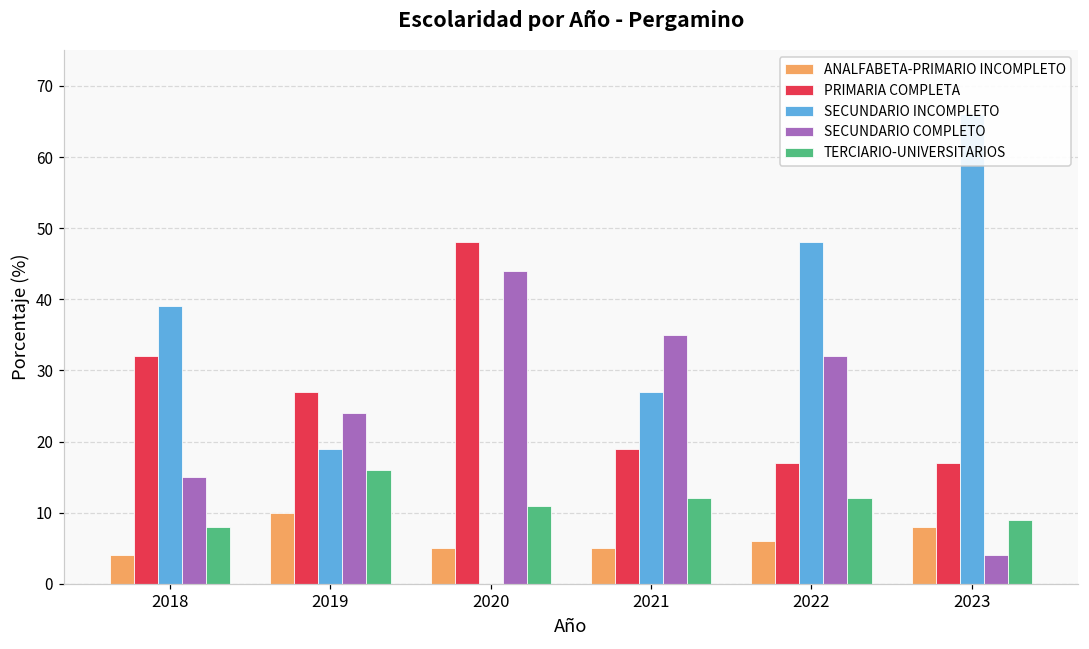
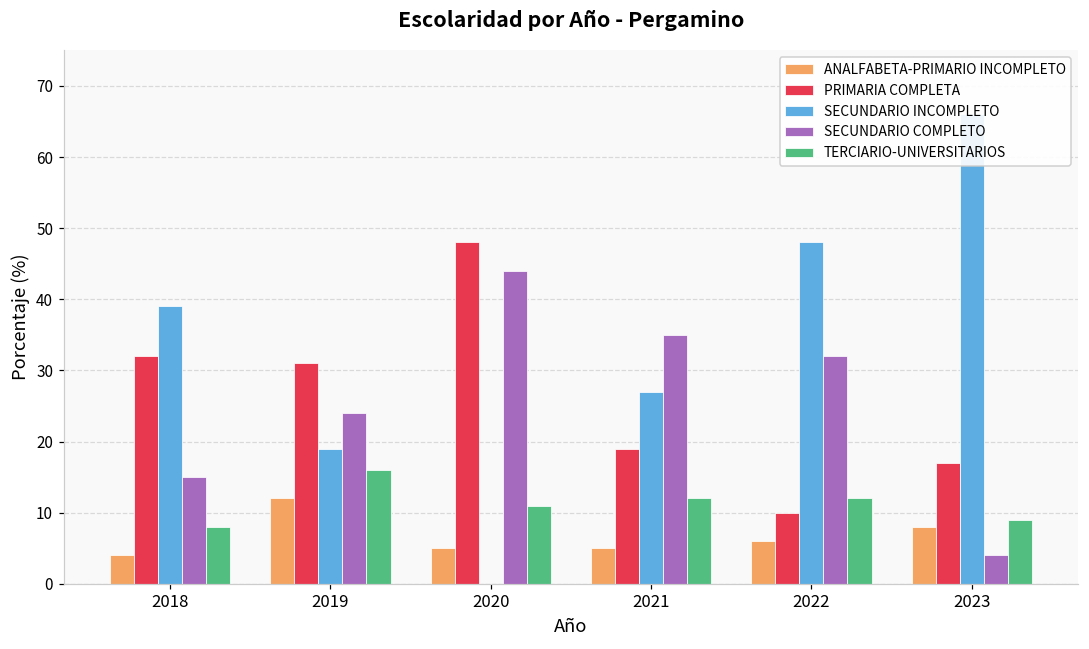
  {
    "ANALFABETA-PRIMARIO INCOMPLETO": {
      "2018": 4,
-     "2019": 10,
+     "2019": 12,
      "2020": 5,
      "2021": 5,
      "2022": 6,
      "2023": 8
    },
    "PRIMARIA COMPLETA": {
      "2018": 32,
-     "2019": 27,
+     "2019": 31,
      "2020": 48,
      "2021": 19,
-     "2022": 17,
+     "2022": 10,
      "2023": 17
    },
    "SECUNDARIO INCOMPLETO": {
      "2018": 39,
      "2019": 19,
      "2020": 0,
      "2021": 27,
      "2022": 48
    },
    "SECUNDARIO COMPLETO": {
      "2018": 15,
      "2019": 24,
      "2020": 44,
      "2021": 35,
      "2022": 32,
      "2023": 4
    },
    "TERCIARIO-UNIVERSITARIOS": {
      "2018": 8,
      "2019": 16,
      "2020": 11,
      "2021": 12,
      "2022": 12,
      "2023": 9
    }
  }
